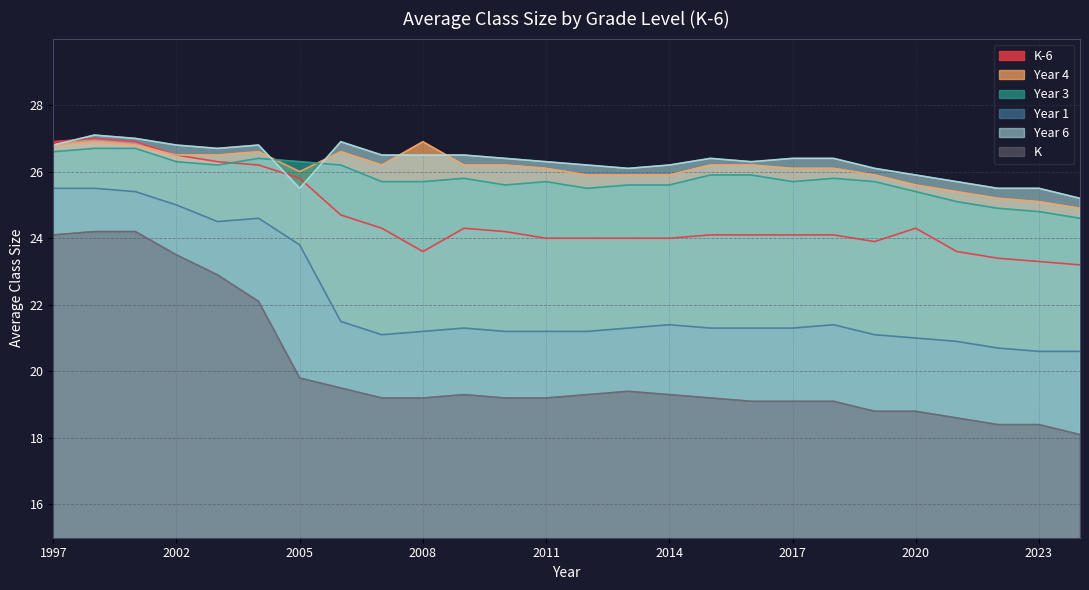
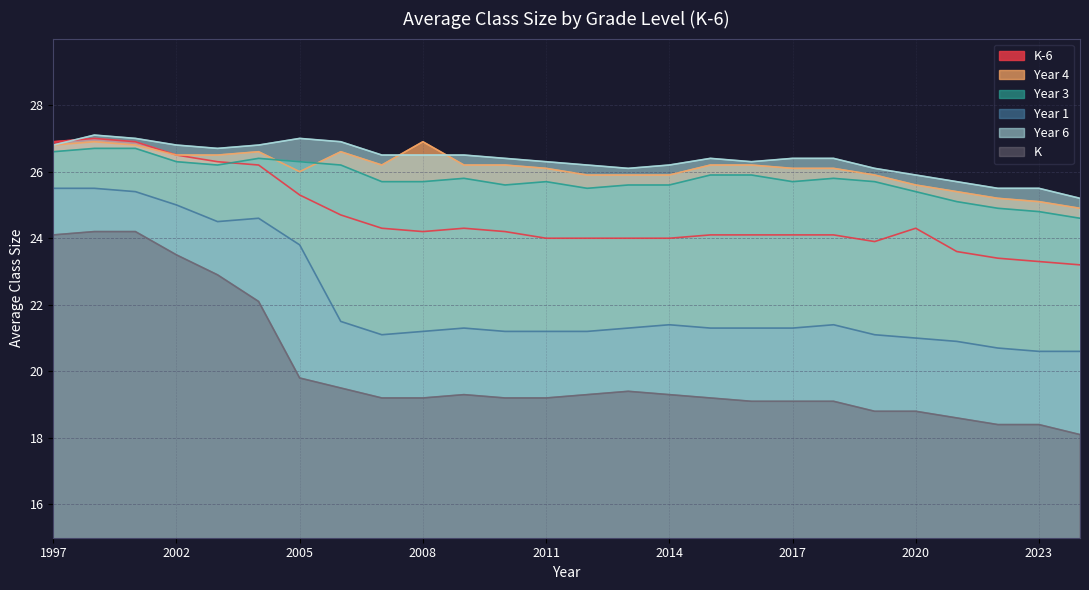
  {
    "K-6": {
      "1997": 26.9,
-     "2005": 25.8,
-     "2008": 23.6,
+     "2005": 25.3,
+     "2008": 24.2,
      "2011": 24.0,
      "2014": 24.0,
      "2017": 24.1,
      "2020": 24.3,
      "2023": 23.3
    },
    "Year 4": {
      "2005": 26.0,
      "2008": 26.9,
      "2011": 26.1,
      "2014": 25.9,
      "2017": 26.1,
      "2020": 25.6,
      "2023": 25.1
    },
    "Year 6": {
      "2002": 26.8,
-     "2005": 25.5,
+     "2005": 27.0,
      "2008": 26.5,
      "2011": 26.3,
      "2014": 26.2,
      "2017": 26.4,
      "2020": 25.9,
      "2023": 25.5
    }
  }
